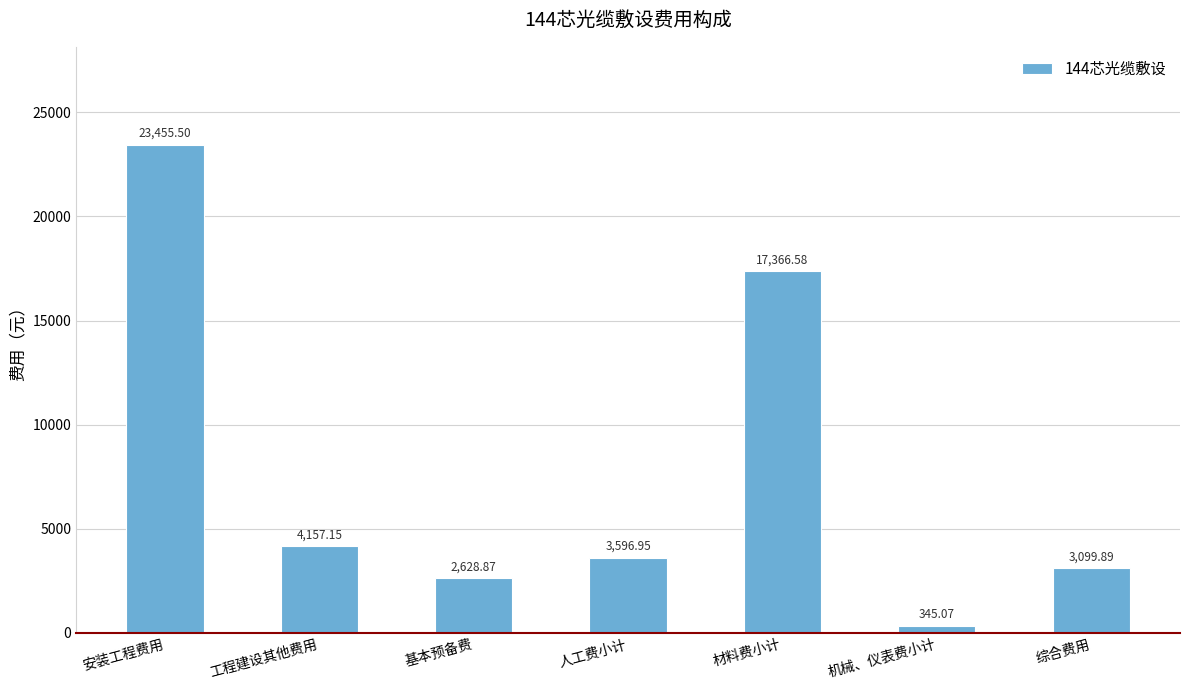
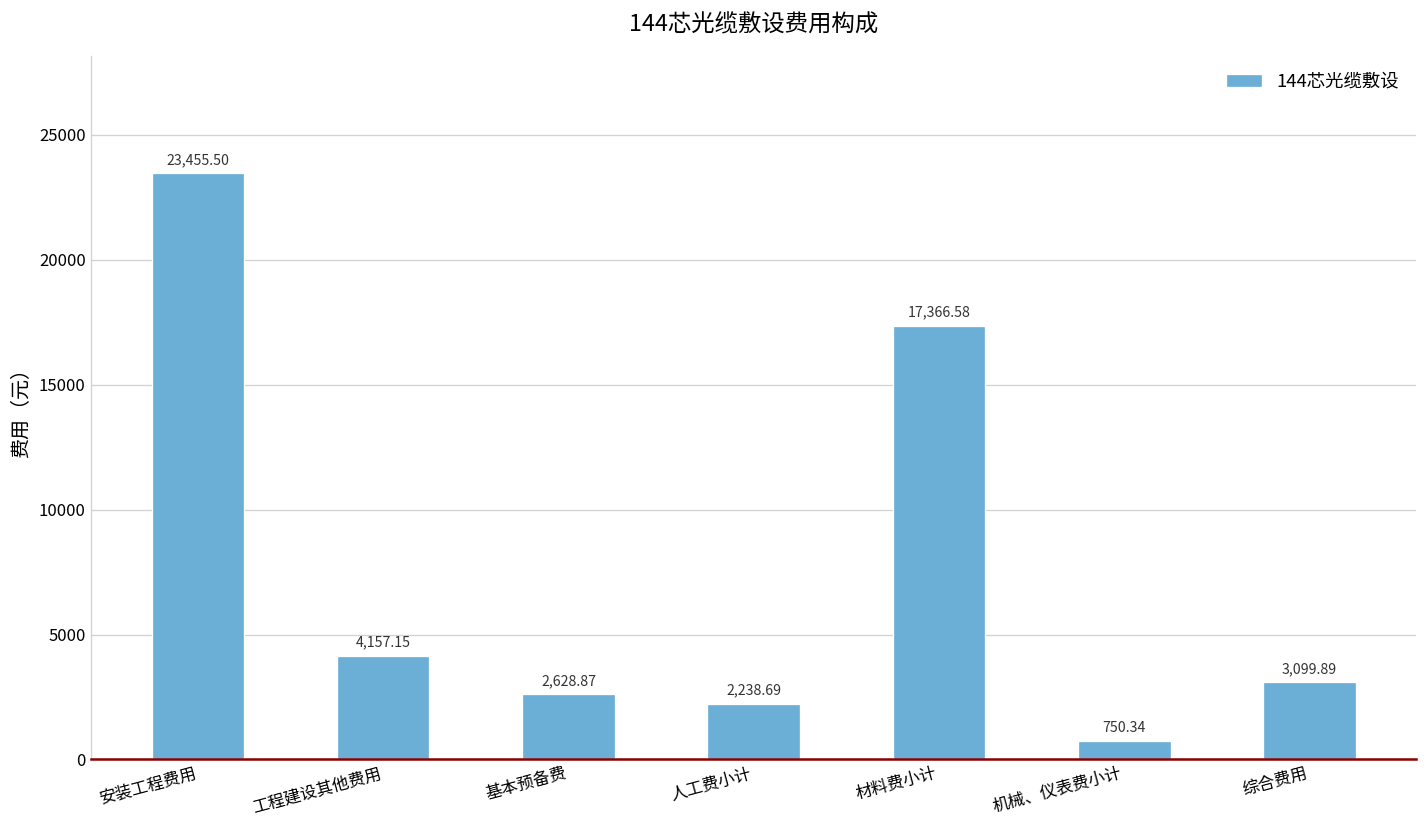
  {
    "安装工程费用": "23,455.50",
    "工程建设其他费用": "4,157.15",
    "基本预备费": "2,628.87",
-   "人工费小计": "3,596.95",
+   "人工费小计": "2,238.69",
    "材料费小计": "17,366.58",
-   "机械、仪表费小计": "345.07",
+   "机械、仪表费小计": "750.34",
    "综合费用": "3,099.89"
  }
